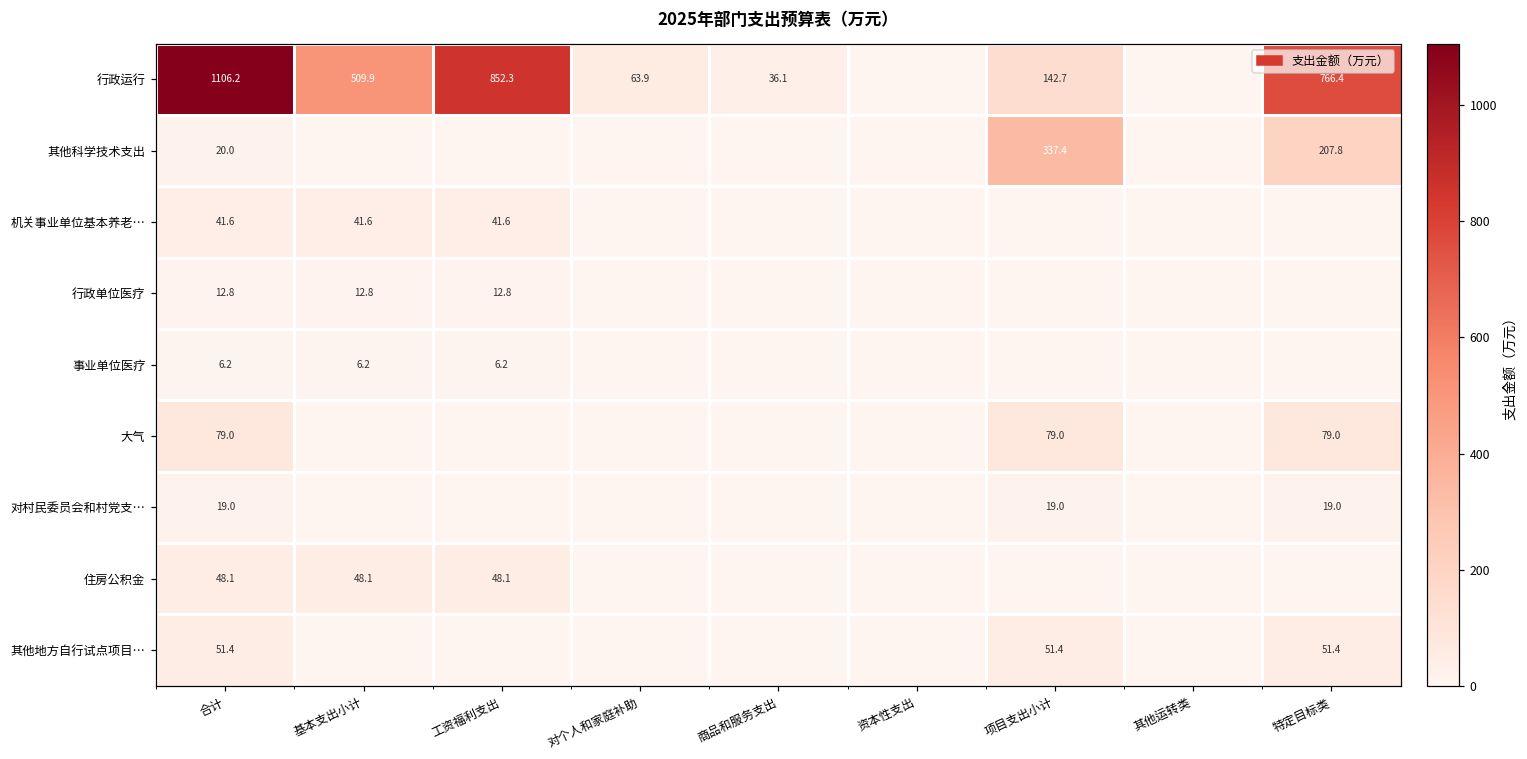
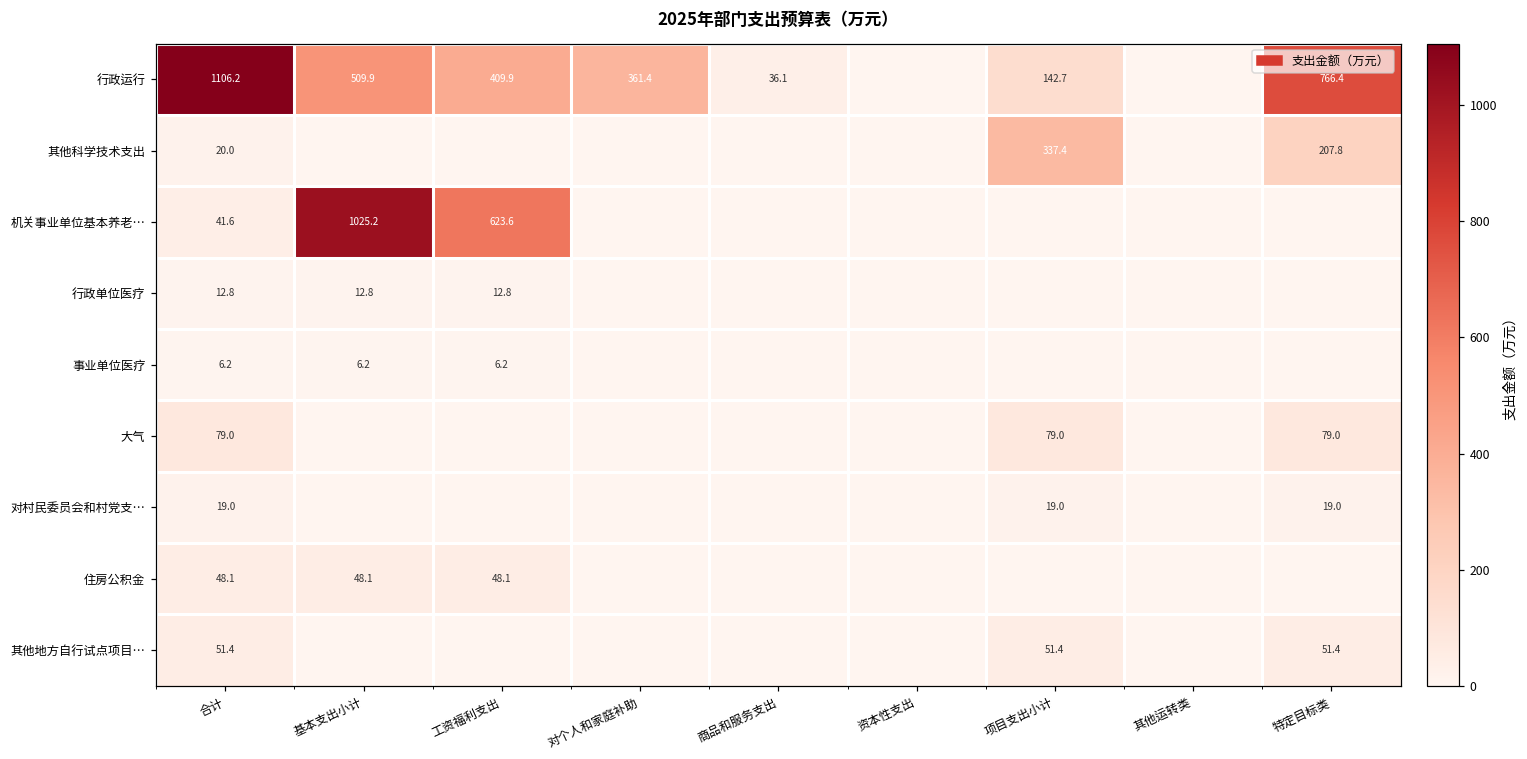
  {
    "行政运行": {
      "合计": 1106.2,
      "基本支出小计": 509.9,
-     "工资福利支出": 852.3,
-     "对个人和家庭补助": 63.9,
+     "工资福利支出": 409.9,
+     "对个人和家庭补助": 361.4,
      "商品和服务支出": 36.1,
      "项目支出小计": 142.7,
      "特定目标类": 766.4
    },
    "其他科学技术支出": {
      "合计": 20.0,
      "项目支出小计": 337.4,
      "特定目标类": 207.8
    },
    "机关事业单位基本养老…": {
      "合计": 41.6,
-     "基本支出小计": 41.6,
-     "工资福利支出": 41.6
+     "基本支出小计": 1025.2,
+     "工资福利支出": 623.6
    },
    "行政单位医疗": {
      "合计": 12.8,
      "基本支出小计": 12.8,
      "工资福利支出": 12.8
    },
    "事业单位医疗": {
      "合计": 6.2,
      "基本支出小计": 6.2,
      "工资福利支出": 6.2
    },
    "大气": {
      "合计": 79.0,
      "项目支出小计": 79.0,
      "特定目标类": 79.0
    },
    "对村民委员会和村党支…": {
      "合计": 19.0,
      "项目支出小计": 19.0,
      "特定目标类": 19.0
    },
    "住房公积金": {
      "合计": 48.1,
      "基本支出小计": 48.1,
      "工资福利支出": 48.1
    },
    "其他地方自行试点项目…": {
      "合计": 51.4,
      "项目支出小计": 51.4,
      "特定目标类": 51.4
    }
  }
